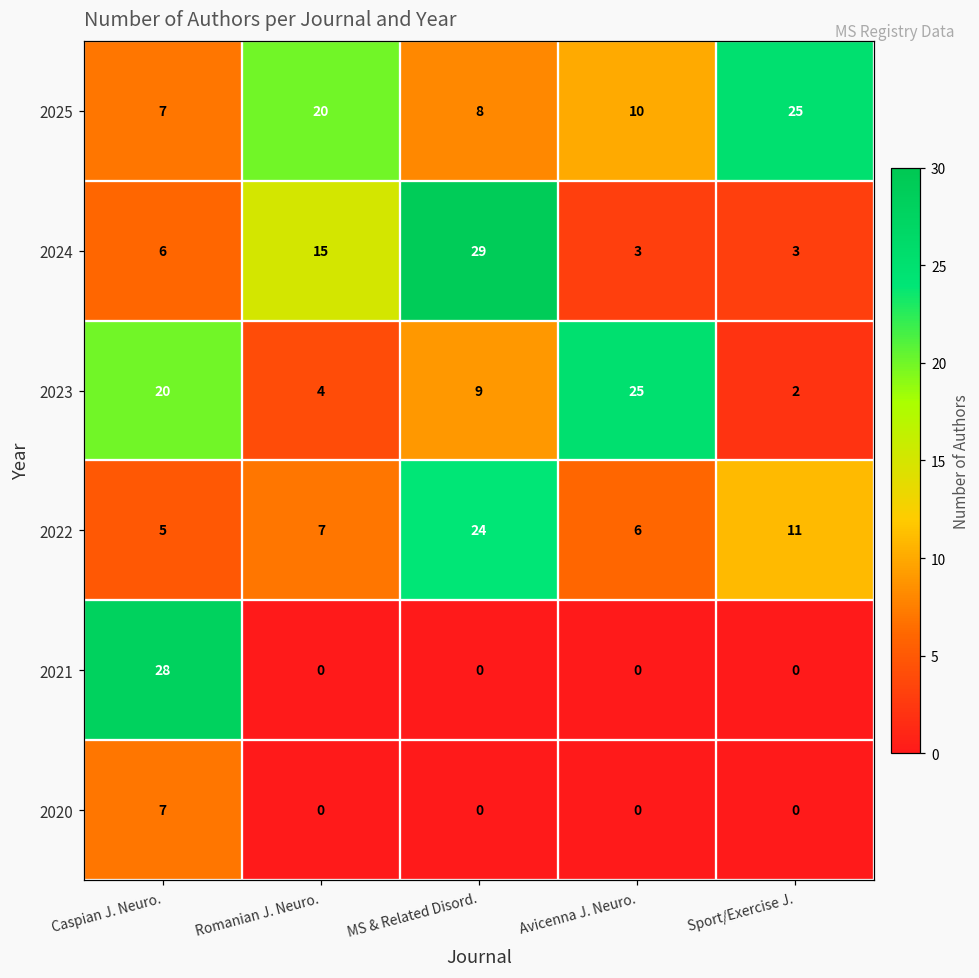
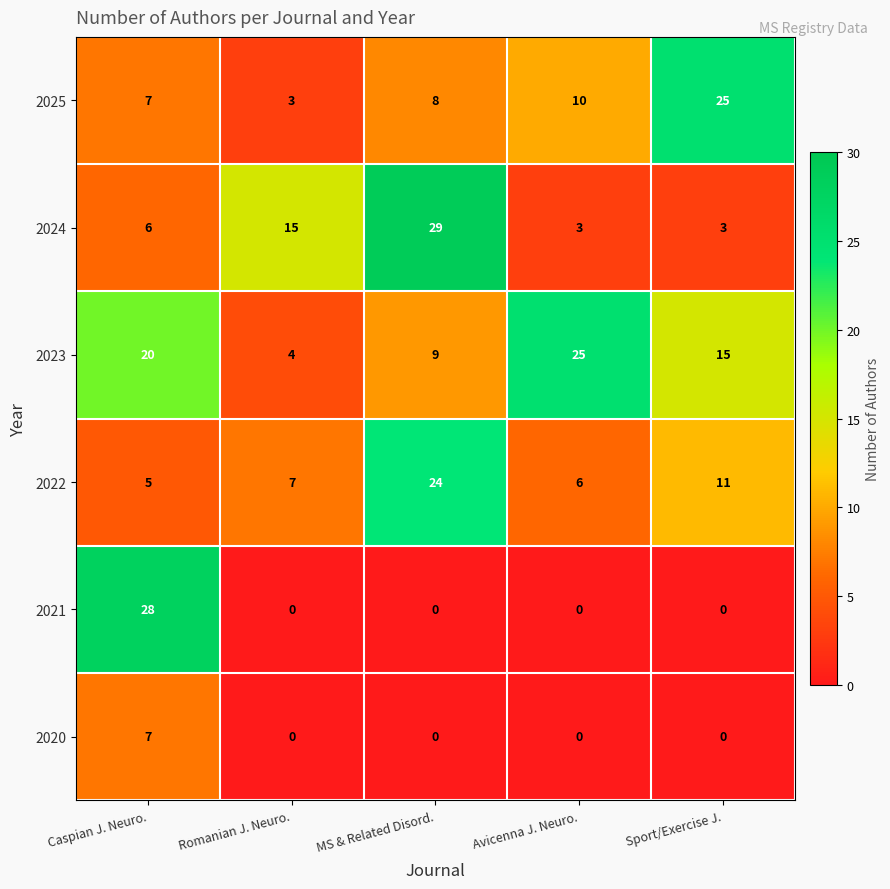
  {
    "2025": {
      "Caspian J. Neuro.": 7,
-     "Romanian J. Neuro.": 20,
+     "Romanian J. Neuro.": 3,
      "MS & Related Disord.": 8,
      "Avicenna J. Neuro.": 10,
      "Sport/Exercise J.": 25
    },
    "2024": {
      "Caspian J. Neuro.": 6,
      "Romanian J. Neuro.": 15,
      "MS & Related Disord.": 29,
      "Avicenna J. Neuro.": 3,
      "Sport/Exercise J.": 3
    },
    "2023": {
      "Caspian J. Neuro.": 20,
      "Romanian J. Neuro.": 4,
      "MS & Related Disord.": 9,
      "Avicenna J. Neuro.": 25,
-     "Sport/Exercise J.": 2
+     "Sport/Exercise J.": 15
    },
    "2022": {
      "Caspian J. Neuro.": 5,
      "Romanian J. Neuro.": 7,
      "MS & Related Disord.": 24,
      "Avicenna J. Neuro.": 6,
      "Sport/Exercise J.": 11
    },
    "2021": {
      "Caspian J. Neuro.": 28,
      "Romanian J. Neuro.": 0,
      "MS & Related Disord.": 0,
      "Avicenna J. Neuro.": 0,
      "Sport/Exercise J.": 0
    },
    "2020": {
      "Caspian J. Neuro.": 7,
      "Romanian J. Neuro.": 0,
      "MS & Related Disord.": 0,
      "Avicenna J. Neuro.": 0,
      "Sport/Exercise J.": 0
    }
  }
